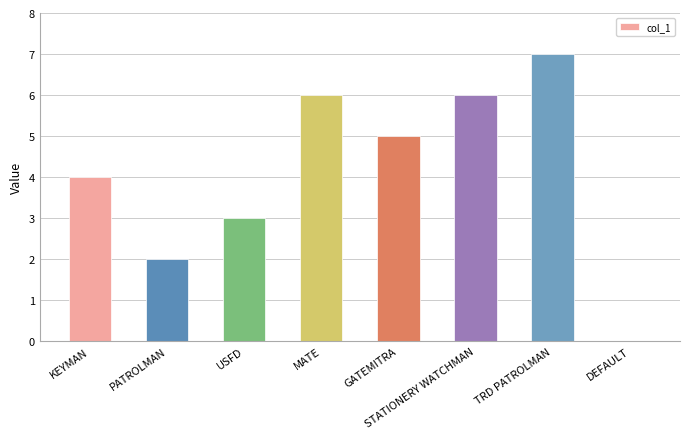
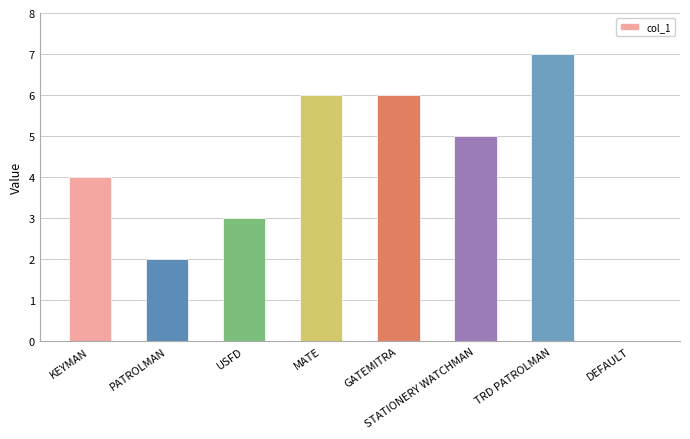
  {
    "KEYMAN": 4,
    "PATROLMAN": 2,
    "USFD": 3,
    "MATE": 6,
-   "GATEMITRA": 5,
-   "STATIONERY WATCHMAN": 6,
+   "GATEMITRA": 6,
+   "STATIONERY WATCHMAN": 5,
    "TRD PATROLMAN": 7,
    "DEFAULT": 0
  }
